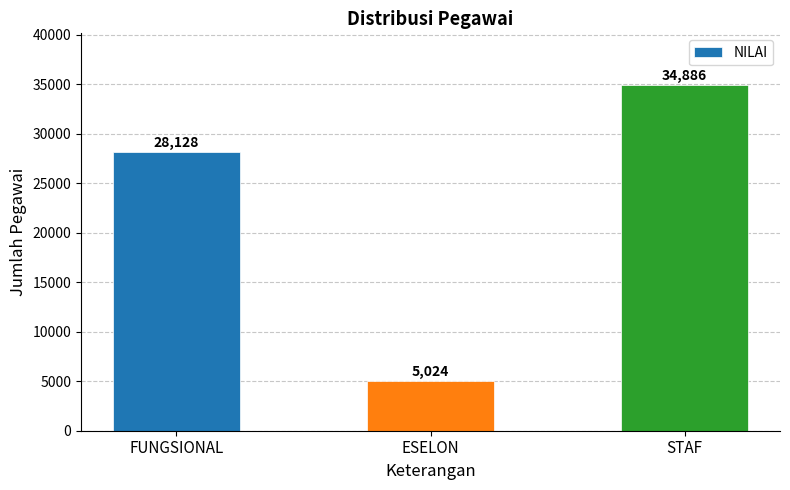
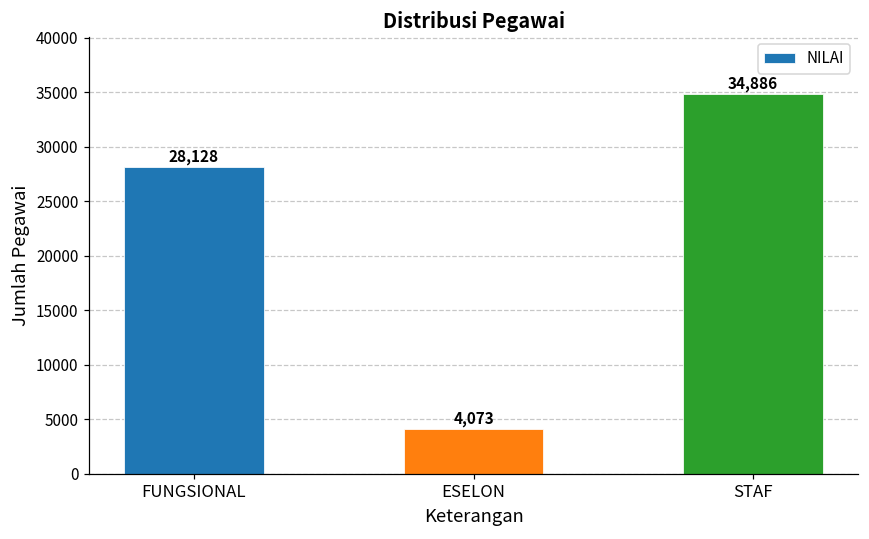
  {
    "FUNGSIONAL": "28,128",
-   "ESELON": "5,024",
+   "ESELON": "4,073",
    "STAF": "34,886"
  }
